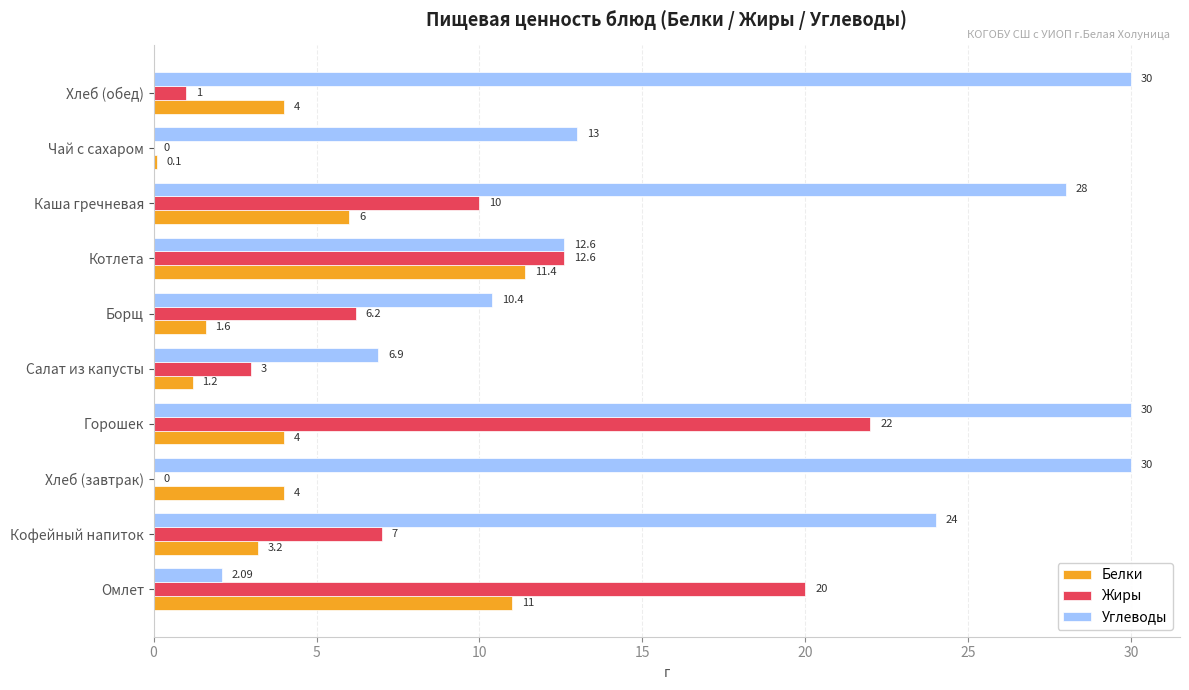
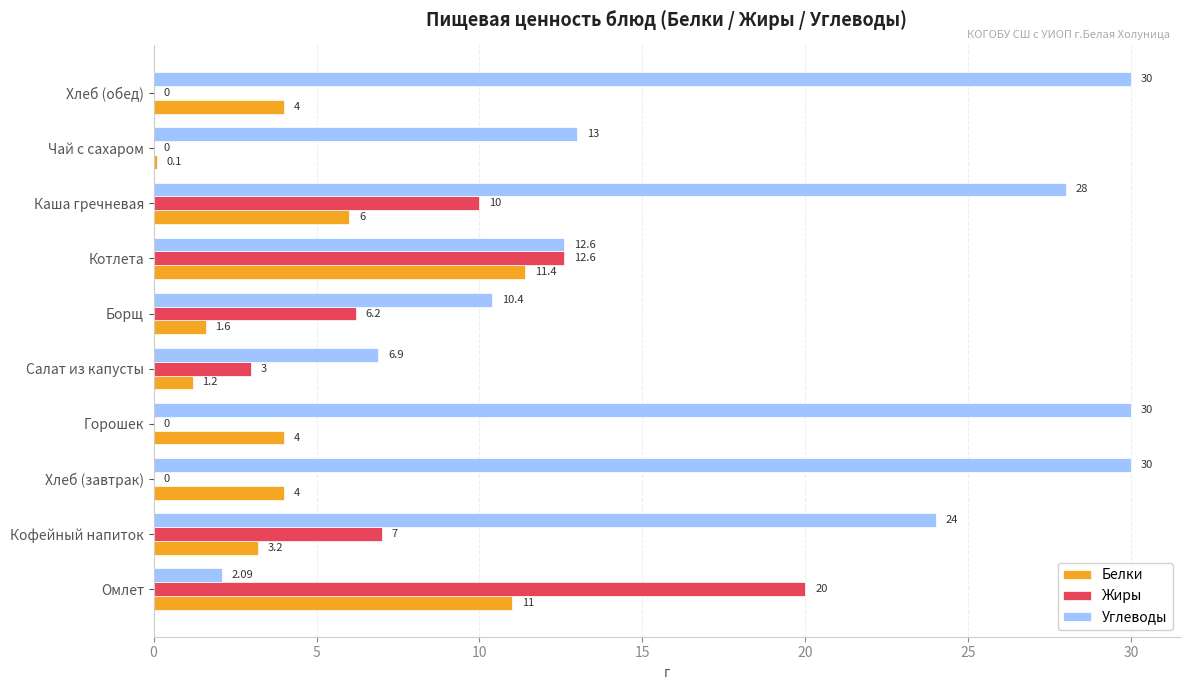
  {
    "Белки": {
      "Хлеб (обед)": 4,
      "Чай с сахаром": 0.1,
      "Каша гречневая": 6,
      "Котлета": 11.4,
      "Борщ": 1.6,
      "Салат из капусты": 1.2,
      "Горошек": 4,
      "Хлеб (завтрак)": 4,
      "Кофейный напиток": 3.2,
      "Омлет": 11
    },
    "Жиры": {
-     "Хлеб (обед)": 1,
+     "Хлеб (обед)": 0,
      "Чай с сахаром": 0,
      "Каша гречневая": 10,
      "Котлета": 12.6,
      "Борщ": 6.2,
      "Салат из капусты": 3,
-     "Горошек": 22,
+     "Горошек": 0,
      "Хлеб (завтрак)": 0,
      "Кофейный напиток": 7,
      "Омлет": 20
    },
    "Углеводы": {
      "Хлеб (обед)": 30,
      "Чай с сахаром": 13,
      "Каша гречневая": 28,
      "Котлета": 12.6,
      "Борщ": 10.4,
      "Салат из капусты": 6.9,
      "Горошек": 30,
      "Хлеб (завтрак)": 30,
      "Кофейный напиток": 24,
      "Омлет": 2.09
    }
  }
